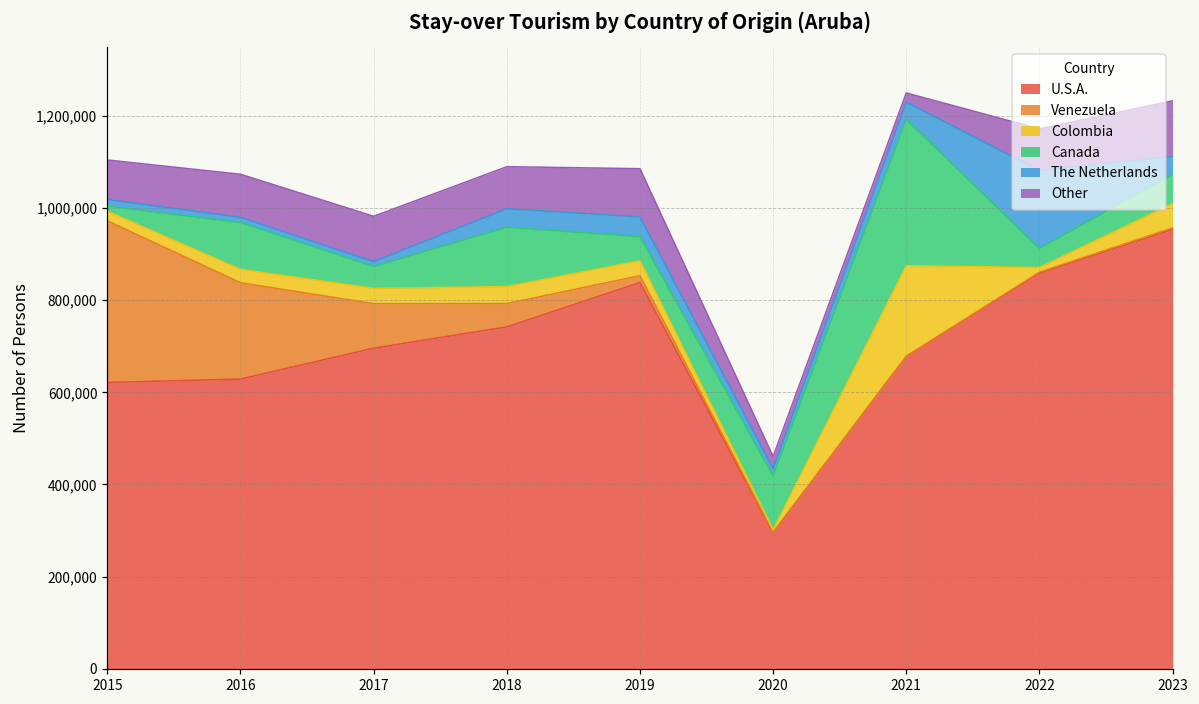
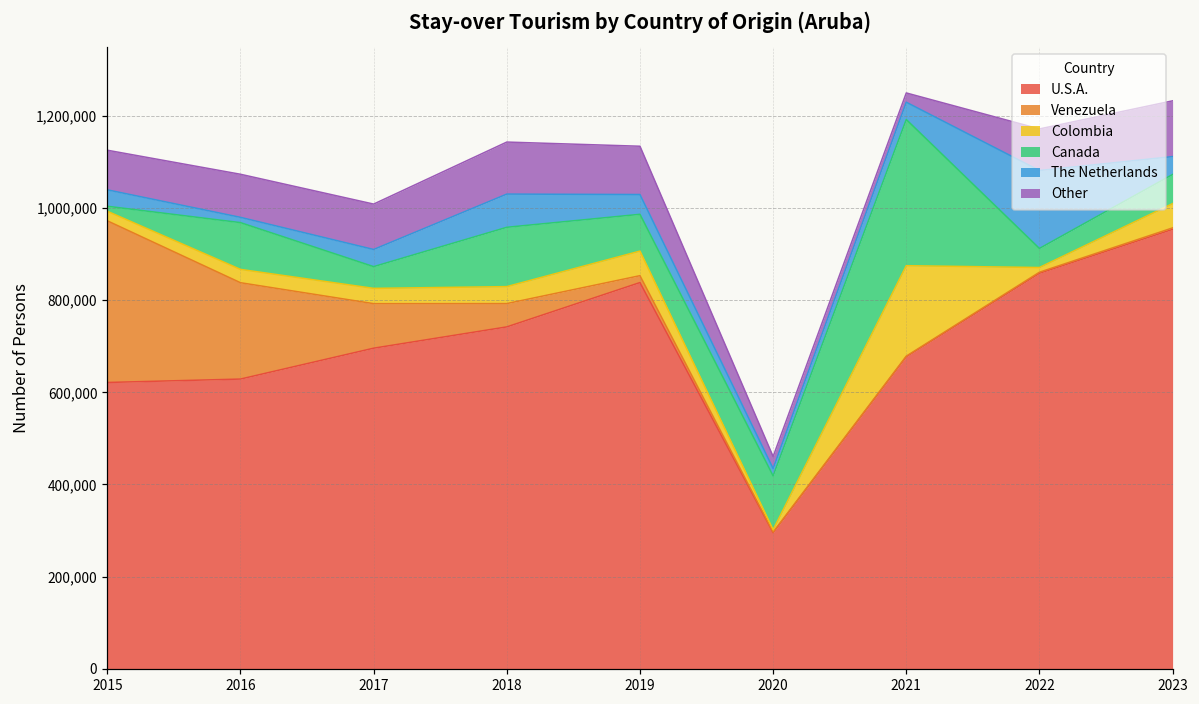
  {
    "Colombia": {
      "2015": "20,000",
      "2016": "30,000",
      "2017": "30,000",
      "2018": "40,000",
-     "2019": "30,000",
+     "2019": "50,000",
      "2021": "200,000",
      "2022": "10,000",
      "2023": "50,000"
    },
    "Canada": {
      "2015": "10,000",
      "2016": "100,000",
      "2017": "50,000",
      "2018": "130,000",
-     "2019": "50,000",
+     "2019": "80,000",
      "2020": "120,000",
      "2021": "320,000",
      "2022": "40,000",
      "2023": "60,000"
    },
    "The Netherlands": {
-     "2015": "10,000",
+     "2015": "40,000",
      "2016": "10,000",
-     "2017": "10,000",
-     "2018": "40,000",
+     "2017": "40,000",
+     "2018": "70,000",
      "2019": "40,000",
      "2020": "20,000",
      "2021": "40,000",
      "2023": "40,000"
    },
    "Other": {
      "2015": "90,000",
      "2016": "90,000",
      "2017": "100,000",
-     "2018": "90,000",
+     "2018": "110,000",
      "2019": "100,000",
      "2020": "30,000",
      "2021": "20,000",
      "2023": "120,000"
    }
  }
